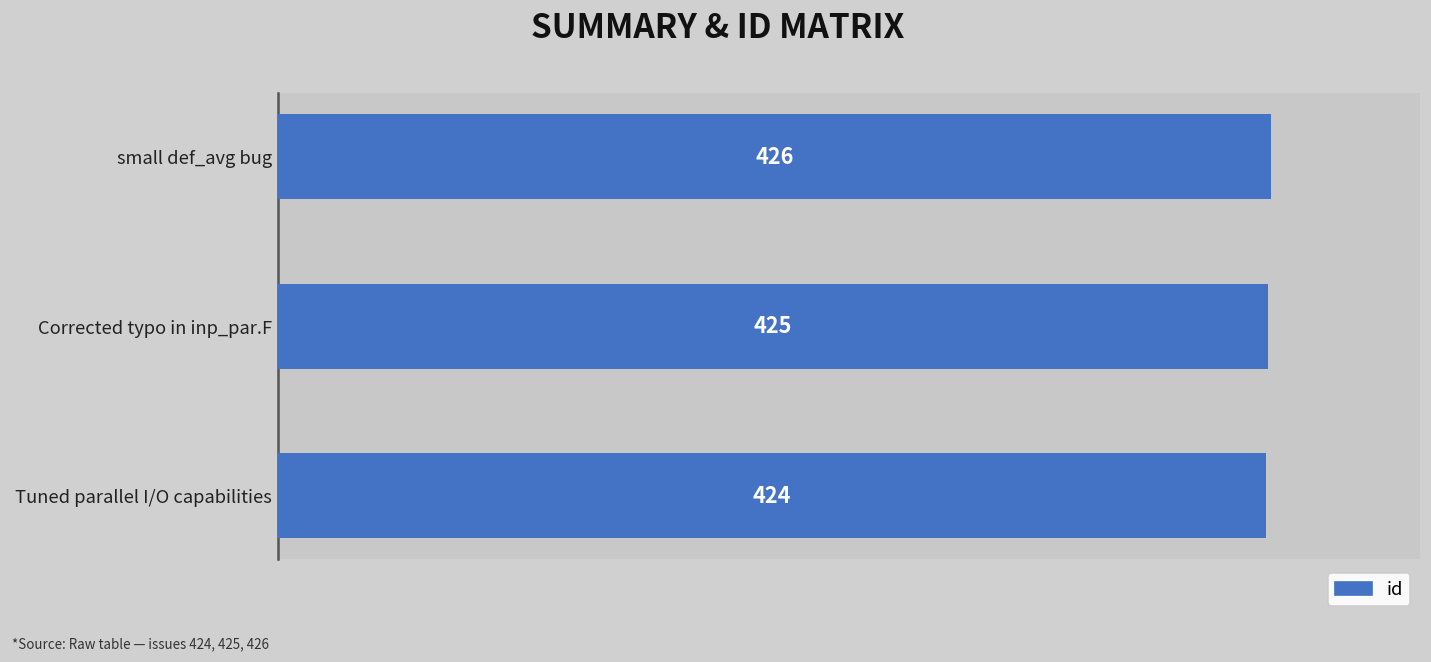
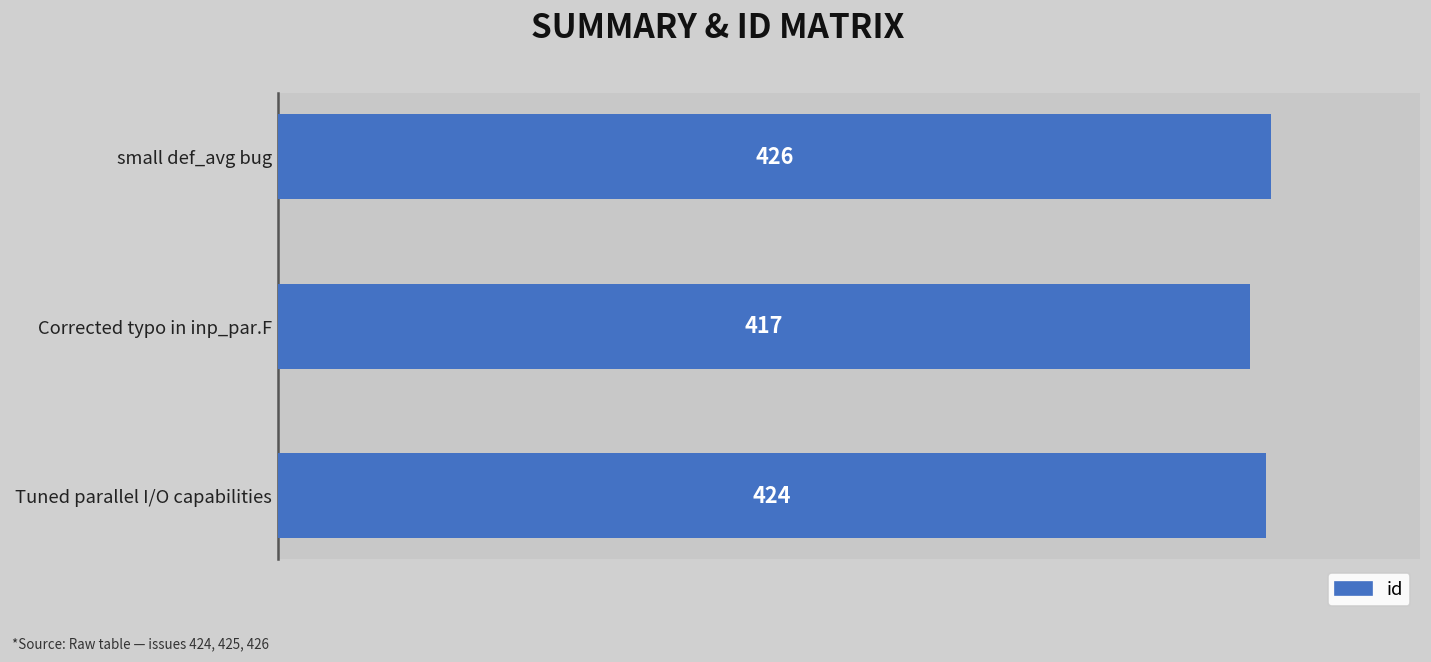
  {
    "small def_avg bug": 426,
-   "Corrected typo in inp_par.F": 425,
+   "Corrected typo in inp_par.F": 417,
    "Tuned parallel I/O capabilities": 424
  }
